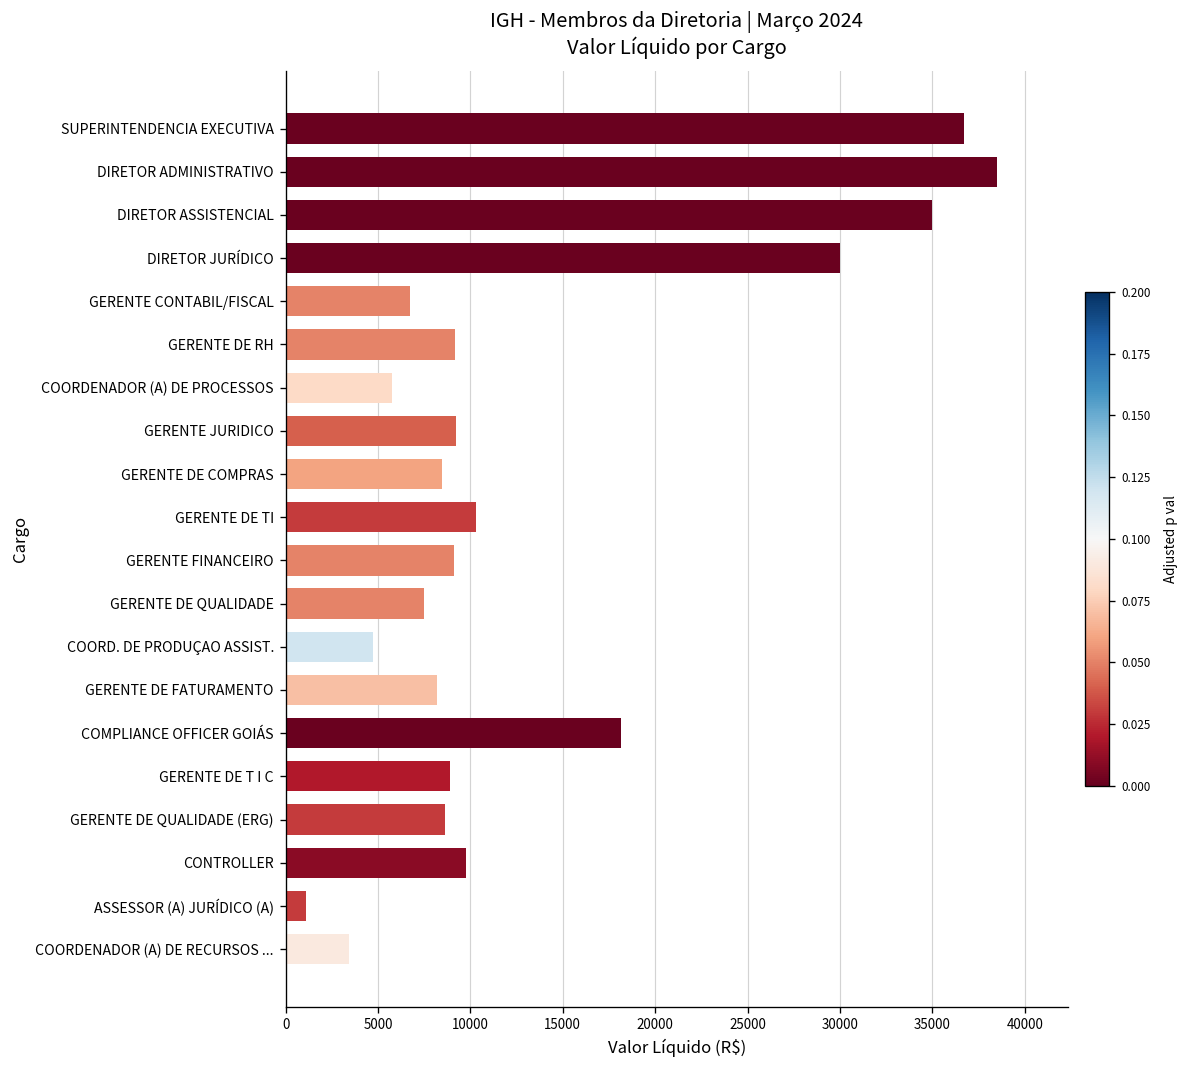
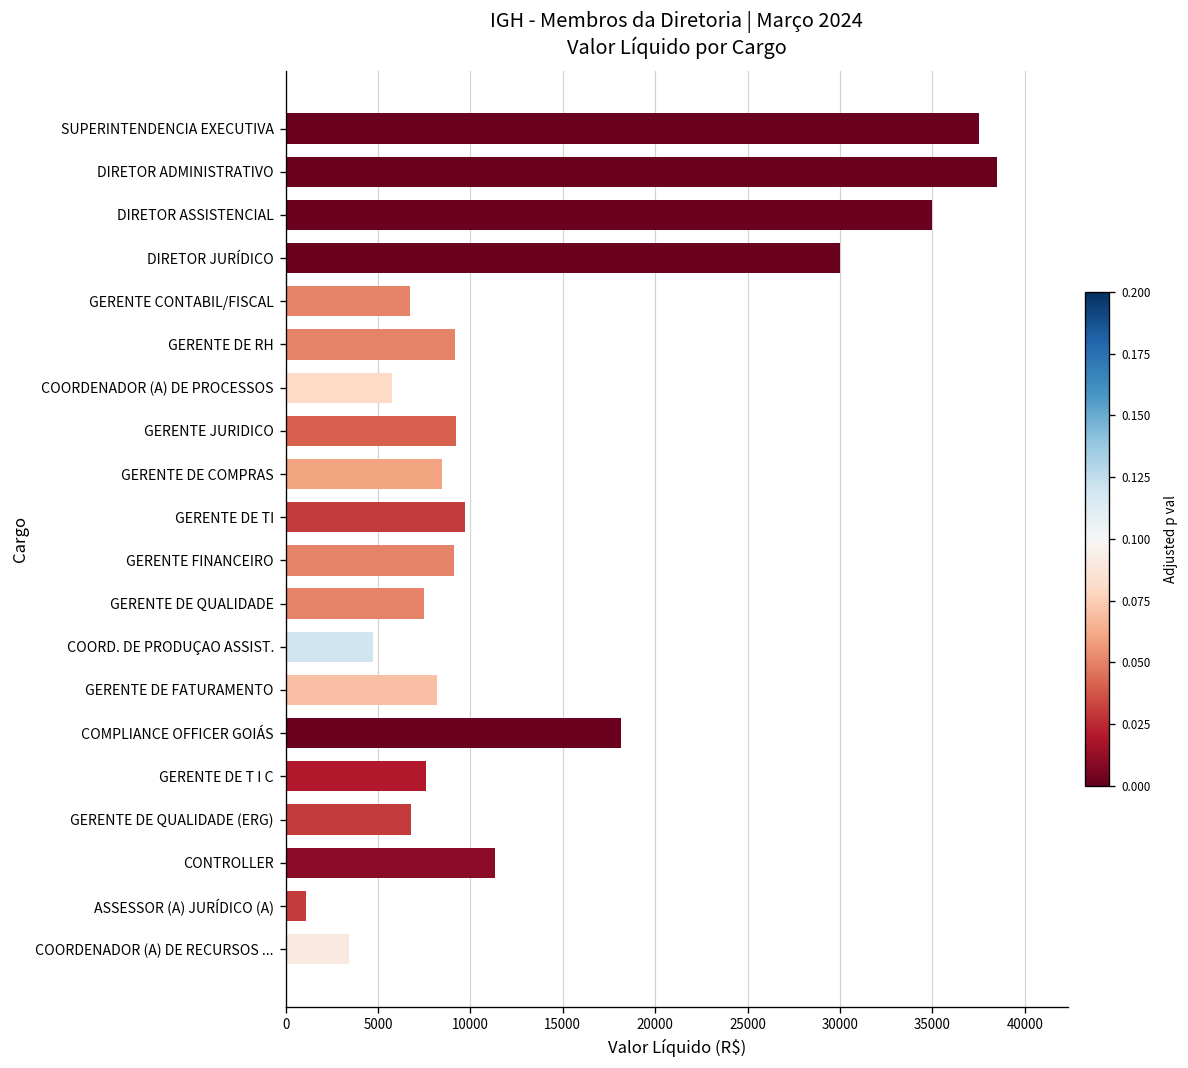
  {
-   "SUPERINTENDENCIA EXECUTIVA": 36700,
+   "SUPERINTENDENCIA EXECUTIVA": 37500,
    "DIRETOR ADMINISTRATIVO": 38500,
    "DIRETOR ASSISTENCIAL": 35000,
    "DIRETOR JURÍDICO": 30000,
    "GERENTE CONTABIL/FISCAL": 6700,
    "GERENTE DE RH": 9200,
    "COORDENADOR (A) DE PROCESSOS": 5700,
    "GERENTE JURIDICO": 9200,
    "GERENTE DE COMPRAS": 8500,
-   "GERENTE DE TI": 10300,
+   "GERENTE DE TI": 9700,
    "GERENTE FINANCEIRO": 9100,
    "GERENTE DE QUALIDADE": 7500,
    "COORD. DE PRODUÇAO ASSIST.": 4700,
    "GERENTE DE FATURAMENTO": 8200,
    "COMPLIANCE OFFICER GOIÁS": 18200,
-   "GERENTE DE T I C": 8900,
-   "GERENTE DE QUALIDADE (ERG)": 8600,
-   "CONTROLLER": 9800,
+   "GERENTE DE T I C": 7600,
+   "GERENTE DE QUALIDADE (ERG)": 6800,
+   "CONTROLLER": 11400,
    "ASSESSOR (A) JURÍDICO (A)": 1100,
    "COORDENADOR (A) DE RECURSOS ...": 3400
  }
